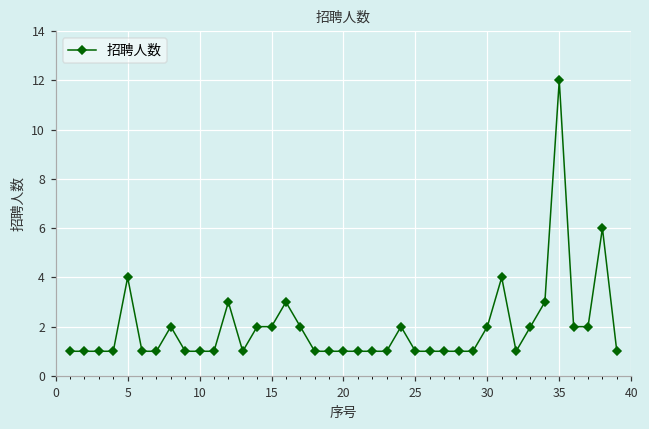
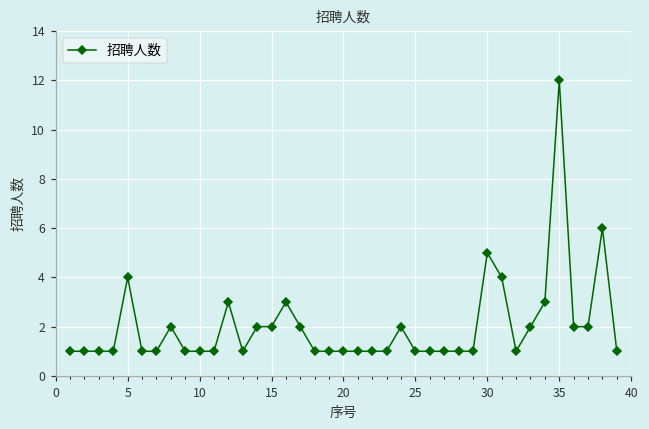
  {
    "5": 4,
    "10": 1,
    "15": 2,
    "20": 1,
    "25": 1,
-   "30": 2,
+   "30": 5,
    "35": 12
  }
